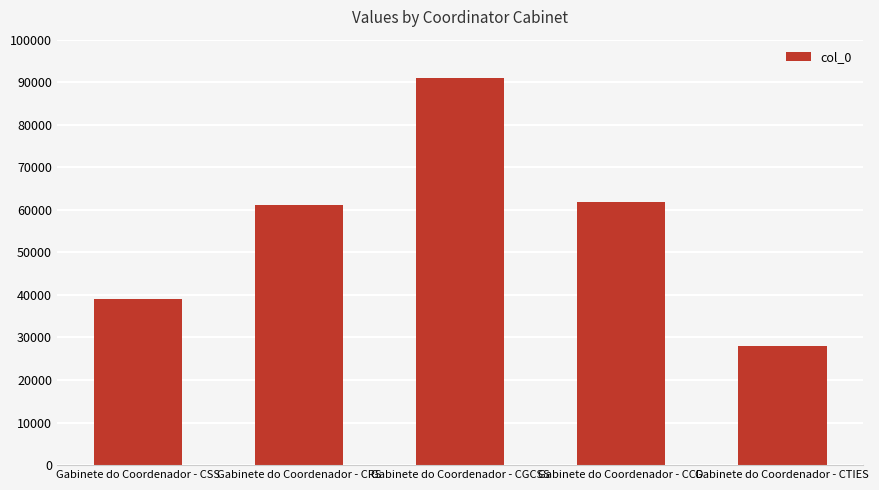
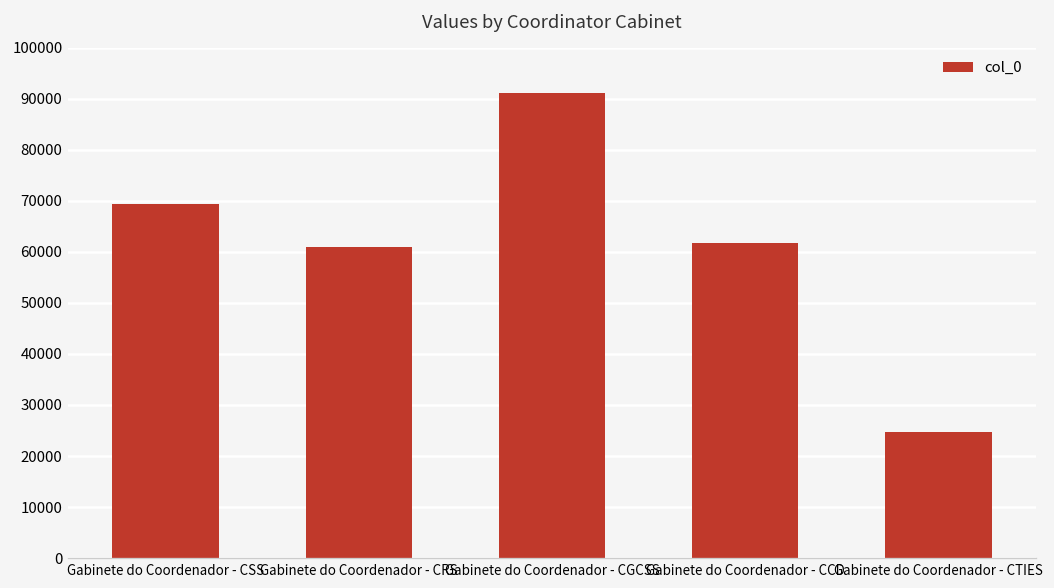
  {
-   "Gabinete do Coordenador - CSS": 39000,
+   "Gabinete do Coordenador - CSS": 69000,
    "Gabinete do Coordenador - CRS": 61000,
    "Gabinete do Coordenador - CGCSS": 91000,
    "Gabinete do Coordenador - CCD": 62000,
-   "Gabinete do Coordenador - CTIES": 28000
+   "Gabinete do Coordenador - CTIES": 25000
  }
